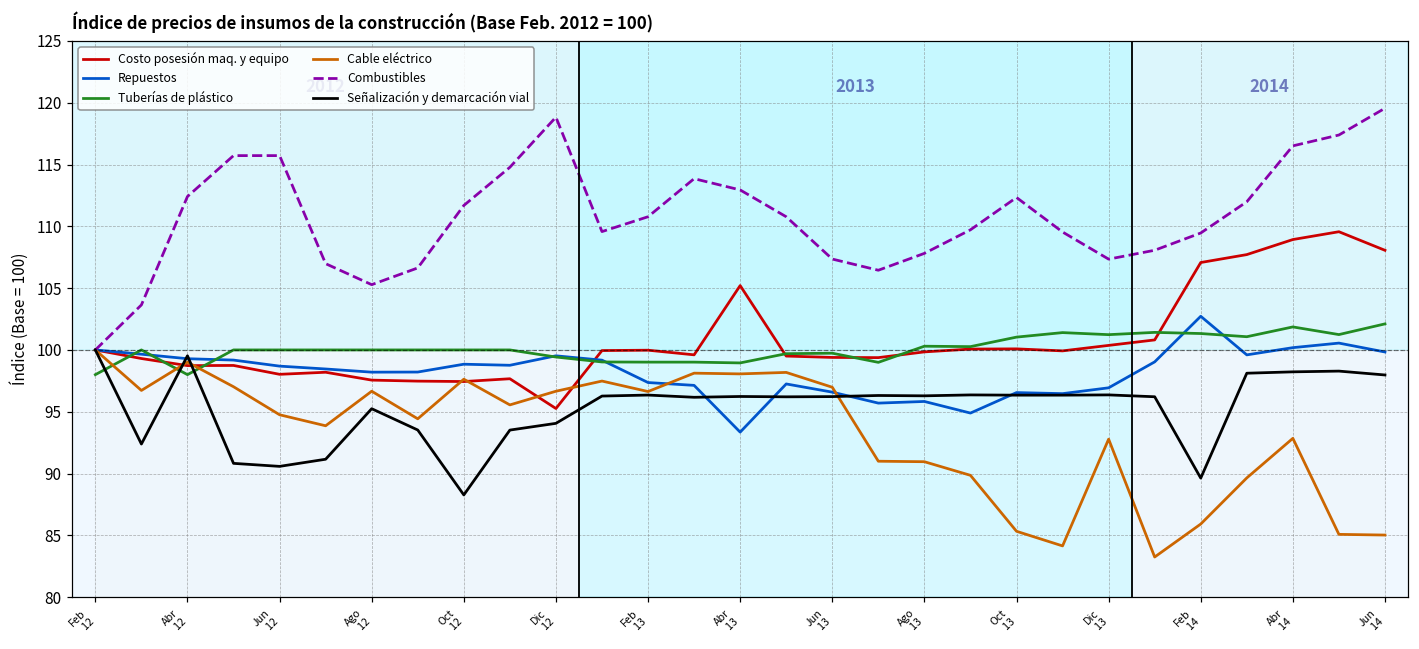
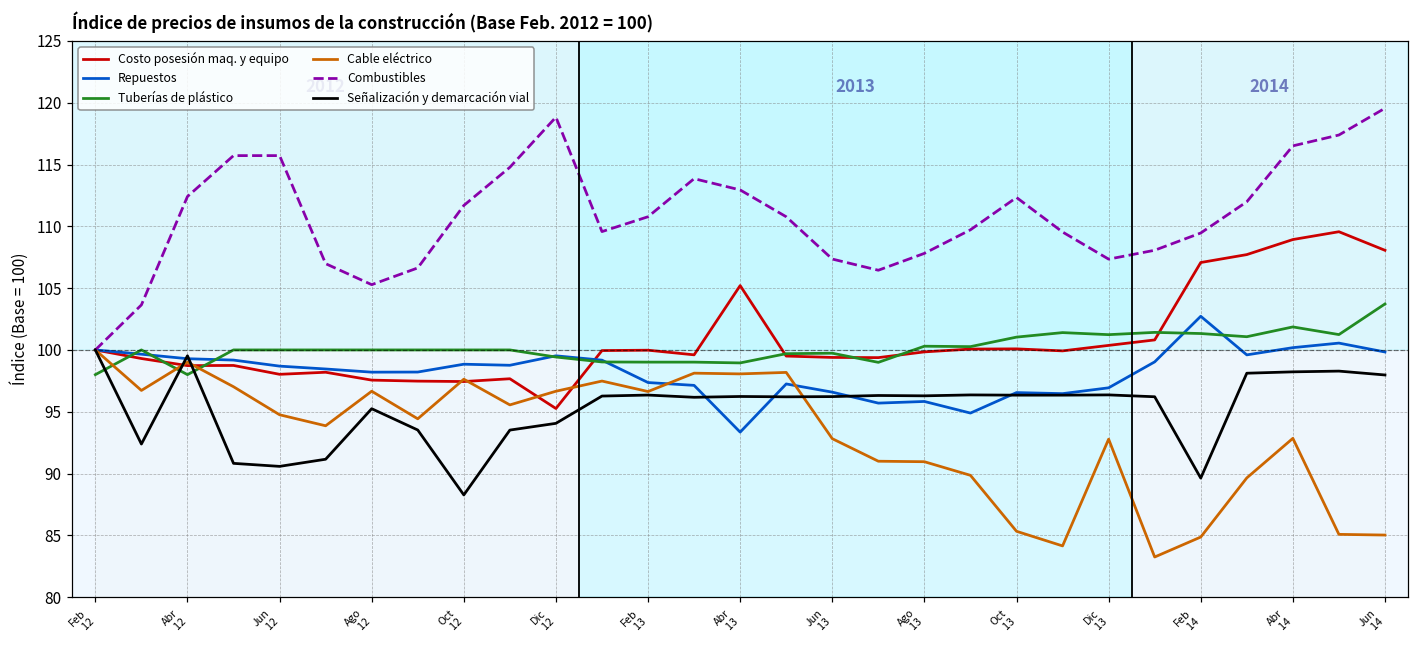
  {
    "Costo posesión maq. y equipo": {
      "Abr 12": 98.7,
      "Jun 12": 98.0,
      "Ago 12": 97.6,
      "Dic 12": 95.3,
      "Feb 13": 100.0,
      "Abr 13": 105.2,
      "Jun 13": 99.4,
      "Ago 13": 99.8,
      "Oct 13": 100.1,
      "Dic 13": 100.4,
      "Feb 14": 107.1,
      "Abr 14": 108.9,
      "Jun 14": 108.1
    },
    "Repuestos": {
      "Abr 12": 99.3,
      "Jun 12": 98.7,
      "Ago 12": 98.2,
      "Oct 12": 98.8,
      "Feb 13": 97.4,
      "Abr 13": 93.3,
      "Jun 13": 96.6,
      "Ago 13": 95.8,
      "Dic 13": 96.9,
      "Feb 14": 102.7,
      "Abr 14": 100.2,
      "Jun 14": 99.8
    },
    "Tuberías de plástico": {
      "Feb 12": 98.0,
      "Abr 12": 98.0,
      "Jun 12": 100.0,
      "Ago 12": 100.0,
      "Oct 12": 100.0,
      "Feb 13": 99.0,
      "Abr 13": 98.9,
      "Jun 13": 99.7,
      "Ago 13": 100.3,
      "Oct 13": 101.0,
      "Dic 13": 101.2,
      "Feb 14": 101.3,
      "Abr 14": 101.9,
-     "Jun 14": 102.1
+     "Jun 14": 103.7
    },
    "Cable eléctrico": {
      "Abr 12": 99.0,
      "Jun 12": 94.8,
      "Ago 12": 96.7,
      "Dic 12": 96.7,
      "Feb 13": 96.6,
      "Abr 13": 98.1,
-     "Jun 13": 97.0,
+     "Jun 13": 92.8,
      "Ago 13": 91.0,
      "Oct 13": 85.3,
      "Dic 13": 92.8,
-     "Feb 14": 85.9,
+     "Feb 14": 84.9,
      "Abr 14": 92.8,
      "Jun 14": 85.0
    },
    "Combustibles": {
      "Abr 12": 112.4,
      "Jun 12": 115.7,
      "Ago 12": 105.3,
      "Oct 12": 111.7,
      "Dic 12": 118.8,
      "Feb 13": 110.8,
      "Abr 13": 112.9,
      "Jun 13": 107.4,
      "Ago 13": 107.8,
      "Oct 13": 112.3,
      "Dic 13": 107.3,
      "Feb 14": 109.5,
      "Abr 14": 116.5,
      "Jun 14": 119.6
    },
    "Señalización y demarcación vial": {
      "Abr 12": 99.5,
      "Jun 12": 90.6,
      "Ago 12": 95.2,
      "Oct 12": 88.3,
      "Dic 12": 94.1,
      "Feb 13": 96.3,
      "Abr 13": 96.2,
      "Jun 13": 96.2,
      "Ago 13": 96.3,
      "Dic 13": 96.4,
      "Feb 14": 89.6,
      "Abr 14": 98.2,
      "Jun 14": 98.0
    }
  }
